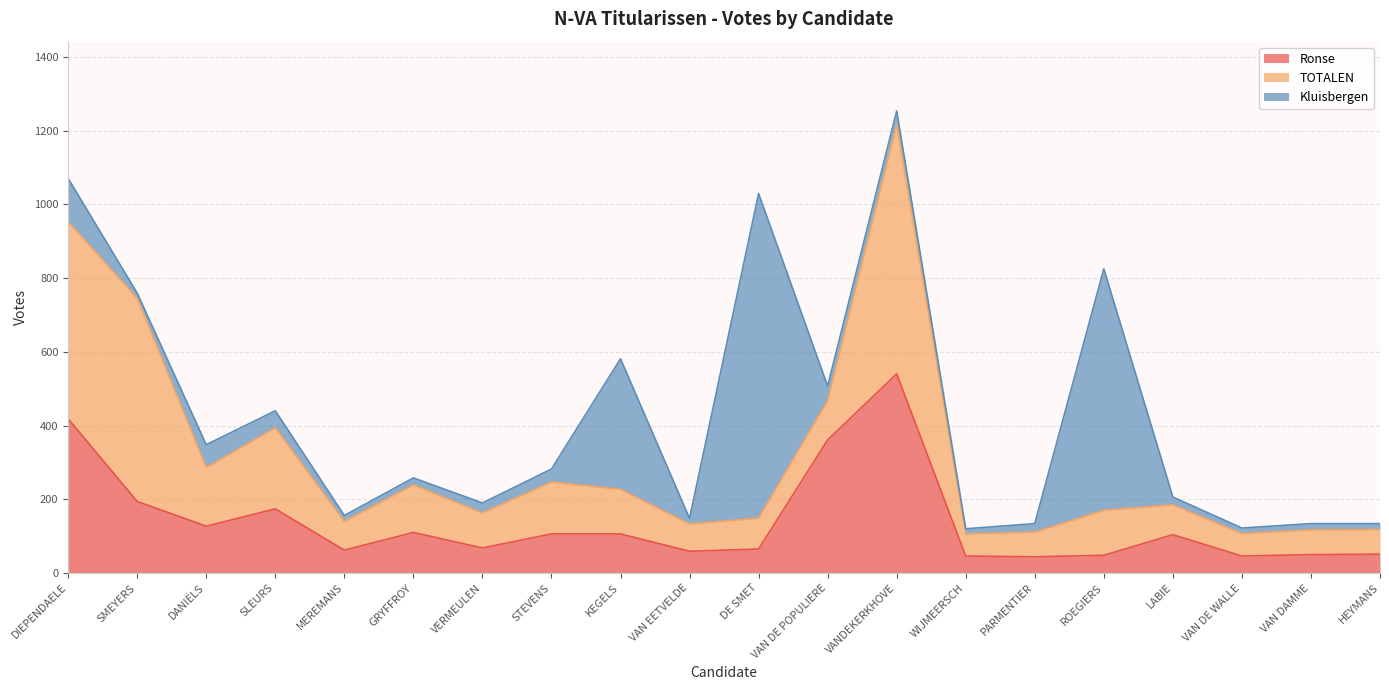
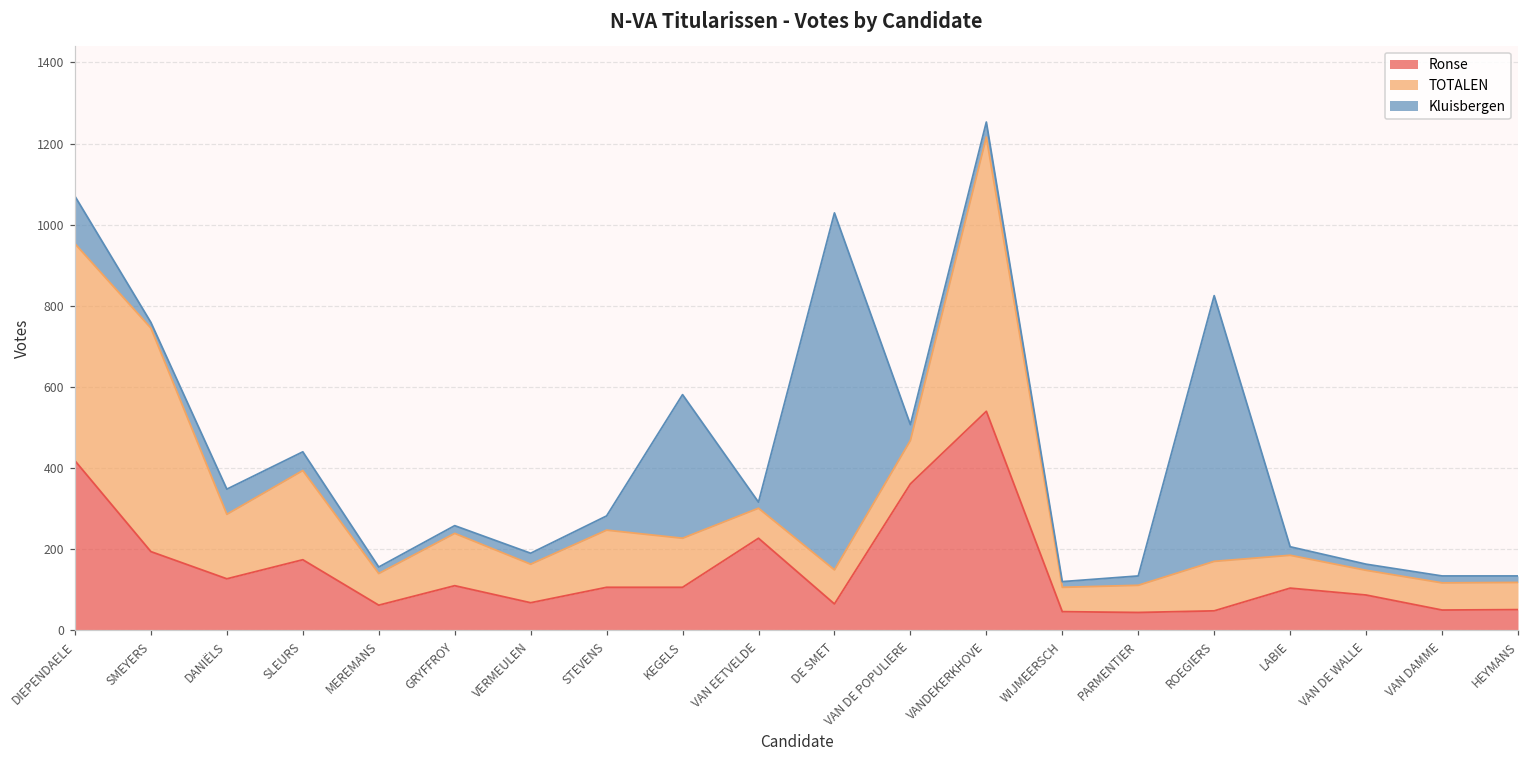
  {
    "Ronse": {
      "DIEPENDAELE": 420,
      "SMEYERS": 190,
      "DANIËLS": 130,
      "SLEURS": 170,
      "MEREMANS": 60,
      "GRYFFROY": 110,
      "VERMEULEN": 70,
      "STEVENS": 110,
      "KEGELS": 110,
-     "VAN EETVELDE": 60,
+     "VAN EETVELDE": 230,
      "DE SMET": 70,
      "VAN DE POPULIERE": 360,
      "VANDEKERKHOVE": 540,
      "WIJMEERSCH": 50,
      "PARMENTIER": 40,
      "ROEGIERS": 50,
      "LABIE": 100,
-     "VAN DE WALLE": 50,
+     "VAN DE WALLE": 90,
      "VAN DAMME": 50,
      "HEYMANS": 50
    },
    "TOTALEN": {
      "DIEPENDAELE": 540,
      "SMEYERS": 550,
      "DANIËLS": 160,
      "SLEURS": 220,
      "MEREMANS": 80,
      "GRYFFROY": 130,
      "VERMEULEN": 100,
      "STEVENS": 140,
      "KEGELS": 120,
      "VAN EETVELDE": 70,
      "DE SMET": 80,
      "VAN DE POPULIERE": 110,
      "VANDEKERKHOVE": 680,
      "WIJMEERSCH": 60,
      "PARMENTIER": 70,
      "ROEGIERS": 120,
      "LABIE": 80,
      "VAN DE WALLE": 60,
      "VAN DAMME": 70,
      "HEYMANS": 70
    },
    "Kluisbergen": {
      "DIEPENDAELE": 120,
      "SMEYERS": 10,
      "DANIËLS": 60,
      "SLEURS": 50,
      "MEREMANS": 20,
      "GRYFFROY": 20,
      "VERMEULEN": 30,
      "STEVENS": 40,
      "KEGELS": 350,
      "VAN EETVELDE": 20,
      "DE SMET": 880,
      "VAN DE POPULIERE": 40,
      "VANDEKERKHOVE": 40,
      "WIJMEERSCH": 10,
      "PARMENTIER": 20,
      "ROEGIERS": 660,
      "LABIE": 20,
      "VAN DE WALLE": 20,
      "VAN DAMME": 20,
      "HEYMANS": 20
    }
  }
